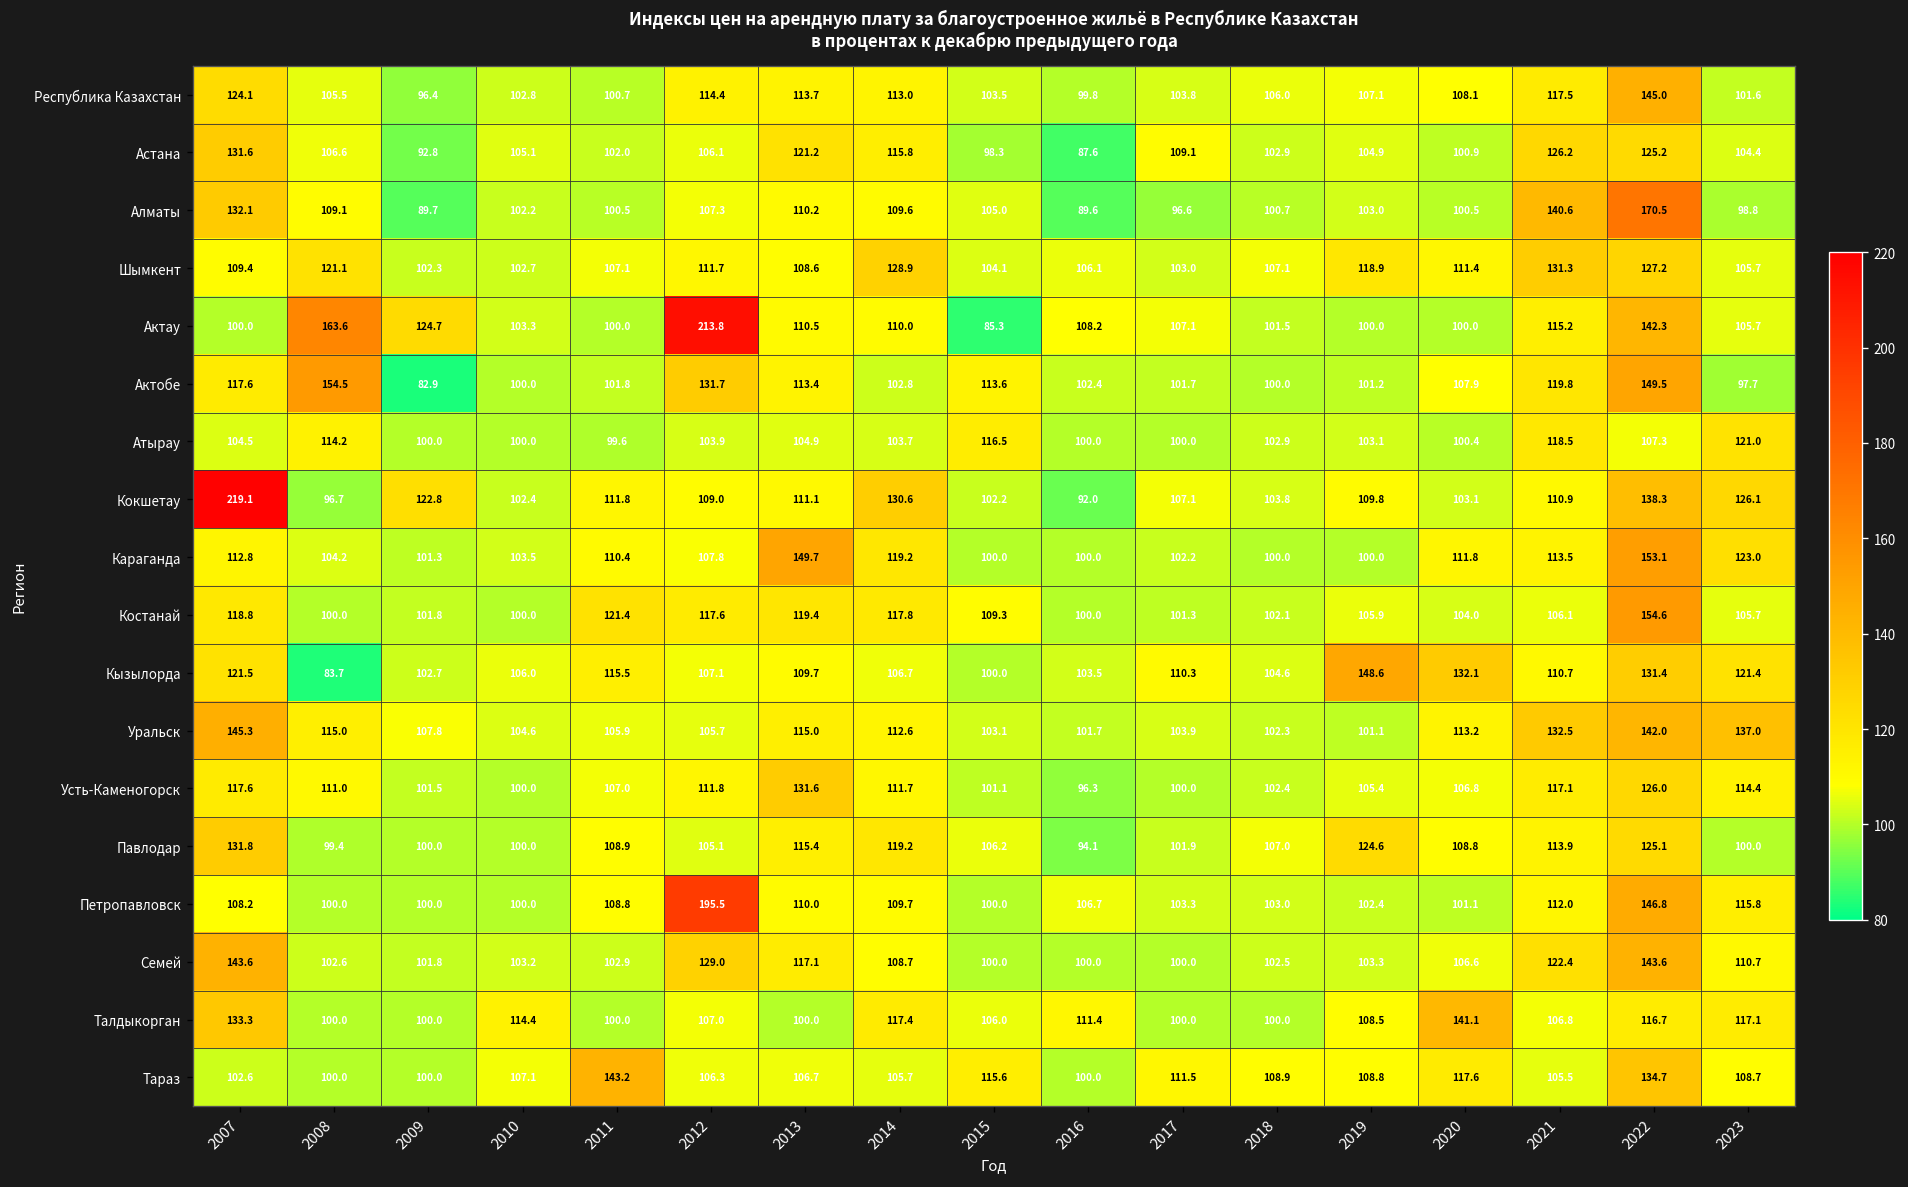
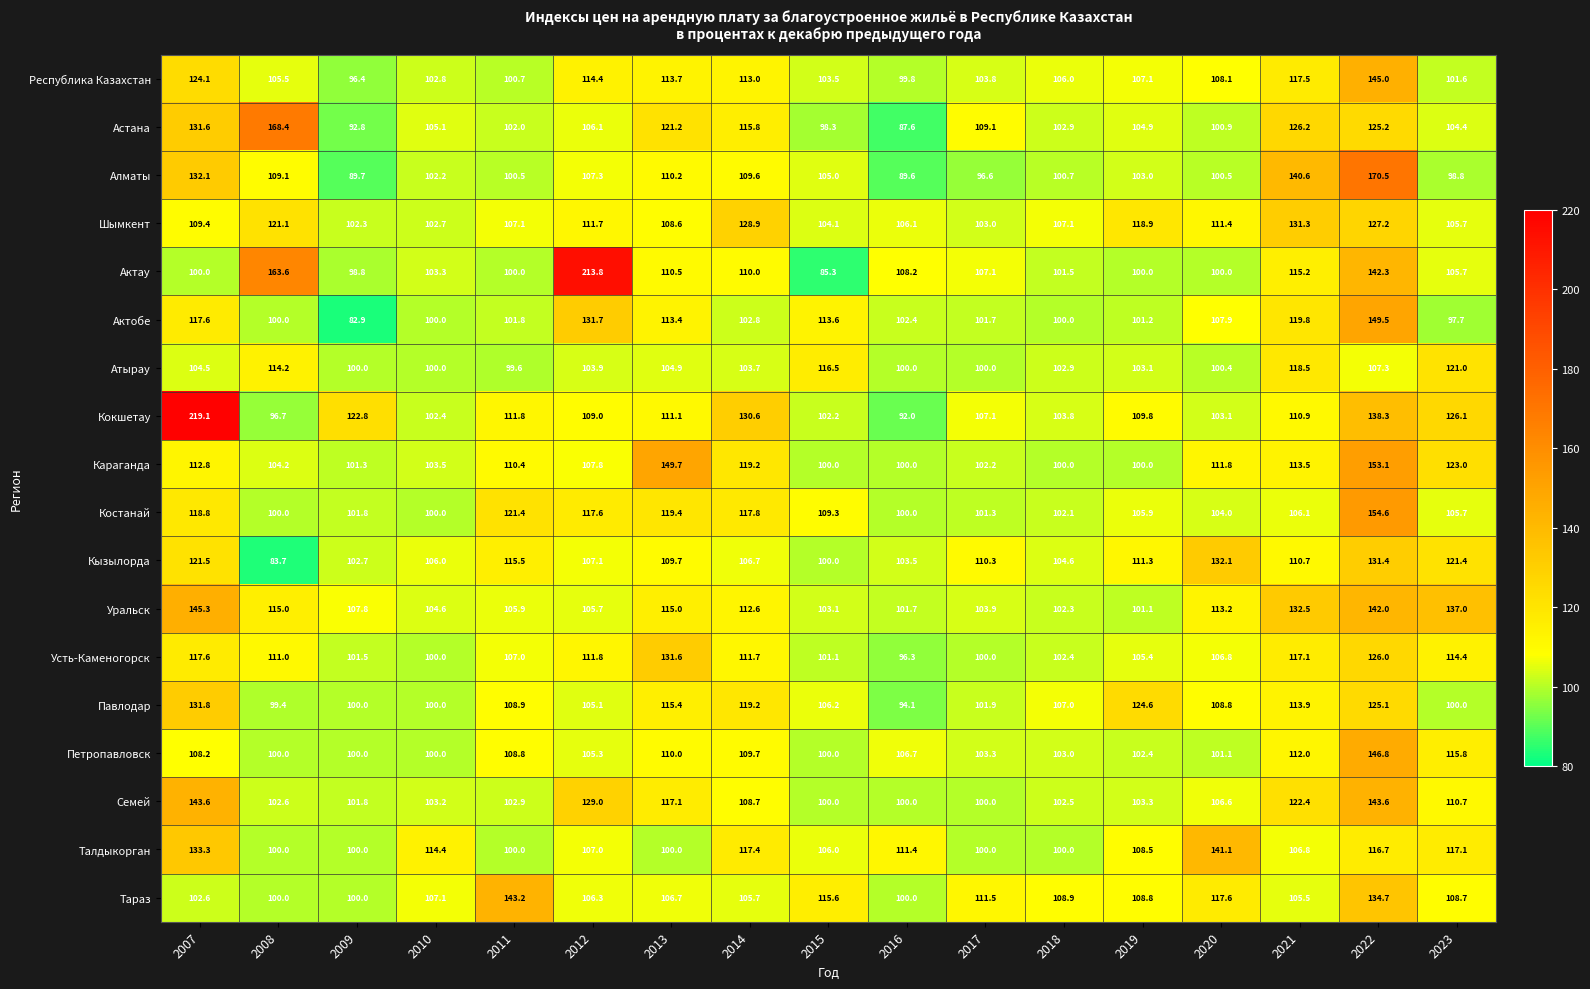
  {
    "Астана": {
      "2007": 131.6,
-     "2008": 106.6,
+     "2008": 168.4,
      "2009": 92.8,
      "2010": 105.1,
      "2011": 102.0,
      "2012": 106.1,
      "2013": 121.2,
      "2014": 115.8,
      "2015": 98.3,
      "2016": 87.6,
      "2017": 109.1,
      "2018": 102.9,
      "2019": 104.9,
      "2020": 100.9,
      "2021": 126.2,
      "2022": 125.2,
      "2023": 104.4
    },
    "Актау": {
      "2007": 100.0,
      "2008": 163.6,
-     "2009": 124.7,
+     "2009": 98.8,
      "2010": 103.3,
      "2011": 100.0,
      "2012": 213.8,
      "2013": 110.5,
      "2014": 110.0,
      "2015": 85.3,
      "2016": 108.2,
      "2017": 107.1,
      "2018": 101.5,
      "2019": 100.0,
      "2020": 100.0,
      "2021": 115.2,
      "2022": 142.3,
      "2023": 105.7
    },
    "Актобе": {
      "2007": 117.6,
-     "2008": 154.5,
+     "2008": 100.0,
      "2009": 82.9,
      "2010": 100.0,
      "2011": 101.8,
      "2012": 131.7,
      "2013": 113.4,
      "2014": 102.8,
      "2015": 113.6,
      "2016": 102.4,
      "2017": 101.7,
      "2018": 100.0,
      "2019": 101.2,
      "2020": 107.9,
      "2021": 119.8,
      "2022": 149.5,
      "2023": 97.7
    },
    "Кызылорда": {
      "2007": 121.5,
      "2008": 83.7,
      "2009": 102.7,
      "2010": 106.0,
      "2011": 115.5,
      "2012": 107.1,
      "2013": 109.7,
      "2014": 106.7,
      "2015": 100.0,
      "2016": 103.5,
      "2017": 110.3,
      "2018": 104.6,
-     "2019": 148.6,
+     "2019": 111.3,
      "2020": 132.1,
      "2021": 110.7,
      "2022": 131.4,
      "2023": 121.4
    },
    "Петропавловск": {
      "2007": 108.2,
      "2008": 100.0,
      "2009": 100.0,
      "2010": 100.0,
      "2011": 108.8,
-     "2012": 195.5,
+     "2012": 105.3,
      "2013": 110.0,
      "2014": 109.7,
      "2015": 100.0,
      "2016": 106.7,
      "2017": 103.3,
      "2018": 103.0,
      "2019": 102.4,
      "2020": 101.1,
      "2021": 112.0,
      "2022": 146.8,
      "2023": 115.8
    }
  }
